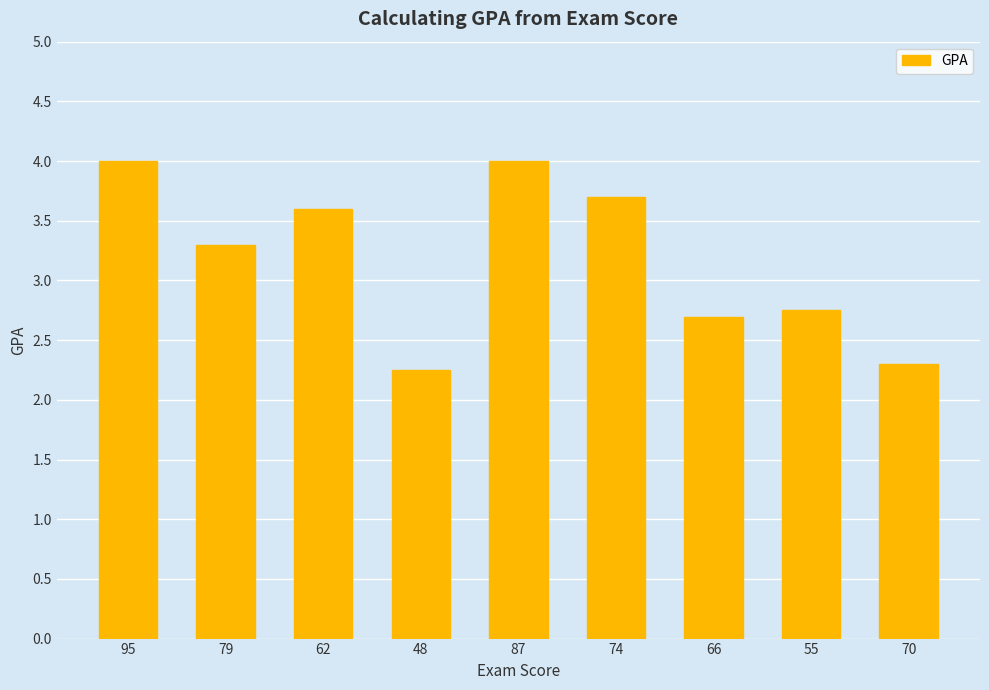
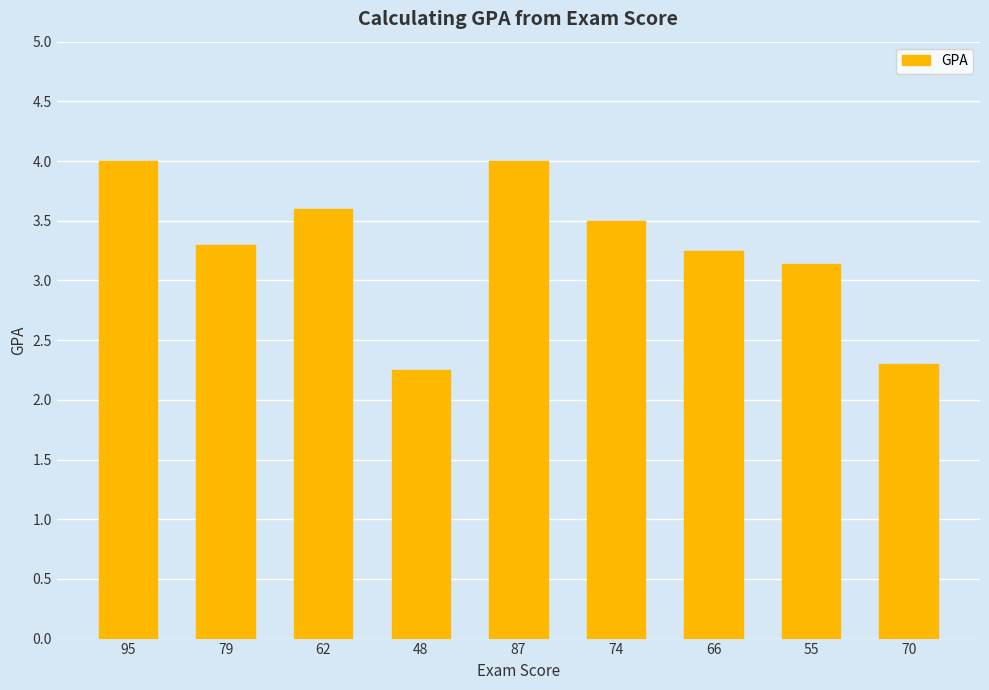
  {
    "95": 4.00,
    "79": 3.30,
    "62": 3.60,
    "48": 2.25,
    "87": 4.00,
-   "74": 3.7,
-   "66": 2.69,
-   "55": 2.75,
+   "74": 3.5,
+   "66": 3.25,
+   "55": 3.14,
    "70": 2.30
  }
